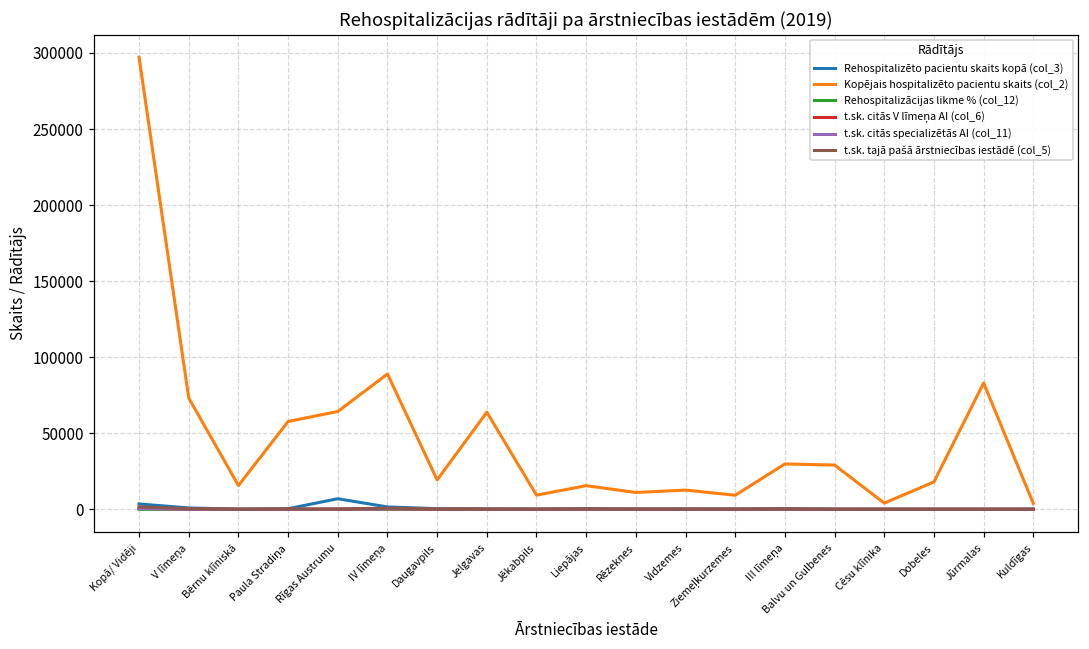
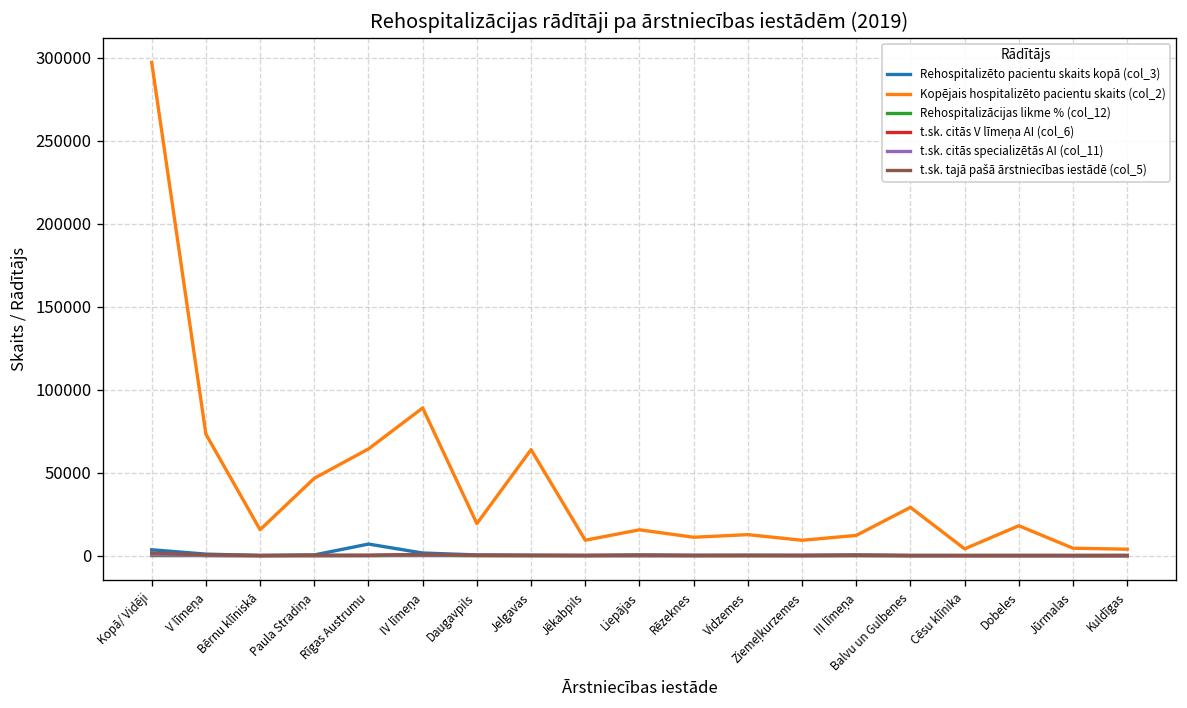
  {
    "Rehospitalizēto pacientu skaits kopā (col_3)": {
      "Kopā/ Vidēji": 4000,
      "Rīgas Austrumu": 7000
    },
    "Kopējais hospitalizēto pacientu skaits (col_2)": {
      "Kopā/ Vidēji": 297000,
      "V līmeņa": 73000,
      "Bērnu klīniskā": 16000,
-     "Paula Stradiņa": 58000,
+     "Paula Stradiņa": 47000,
      "Rīgas Austrumu": 64000,
      "IV līmeņa": 89000,
      "Daugavpils": 19000,
      "Jelgavas": 64000,
      "Jēkabpils": 9000,
      "Liepājas": 16000,
      "Rēzeknes": 11000,
      "Vidzemes": 13000,
      "Ziemeļkurzemes": 9000,
-     "III līmeņa": 30000,
+     "III līmeņa": 12000,
      "Balvu un Gulbenes": 29000,
      "Cēsu klīnika": 4000,
      "Dobeles": 18000,
-     "Jūrmalas": 83000,
+     "Jūrmalas": 4000,
      "Kuldīgas": 4000
    }
  }
